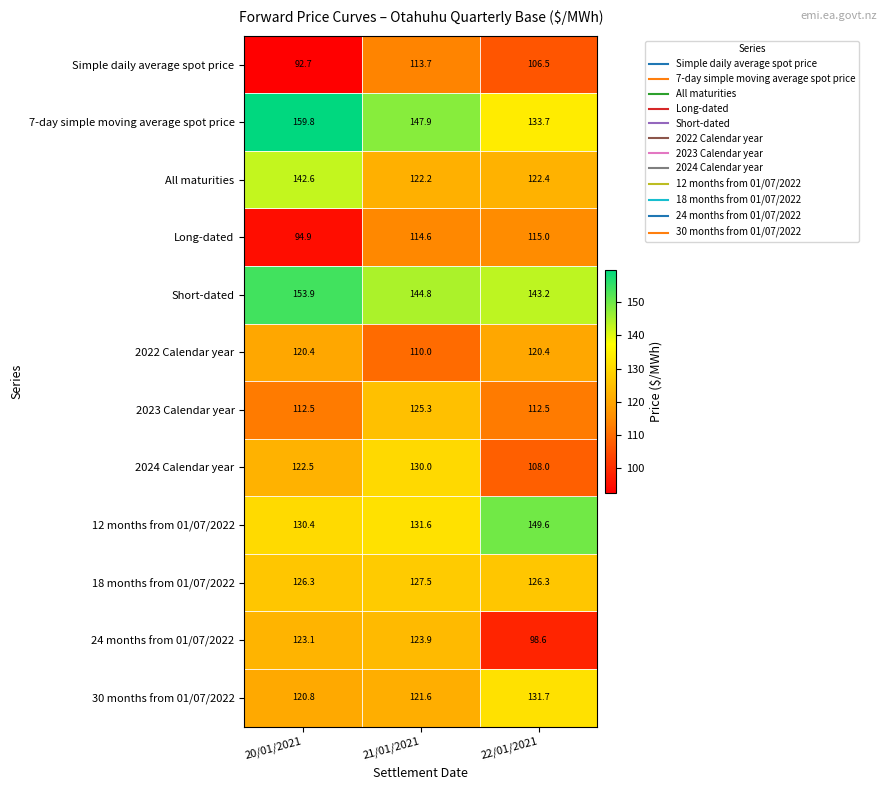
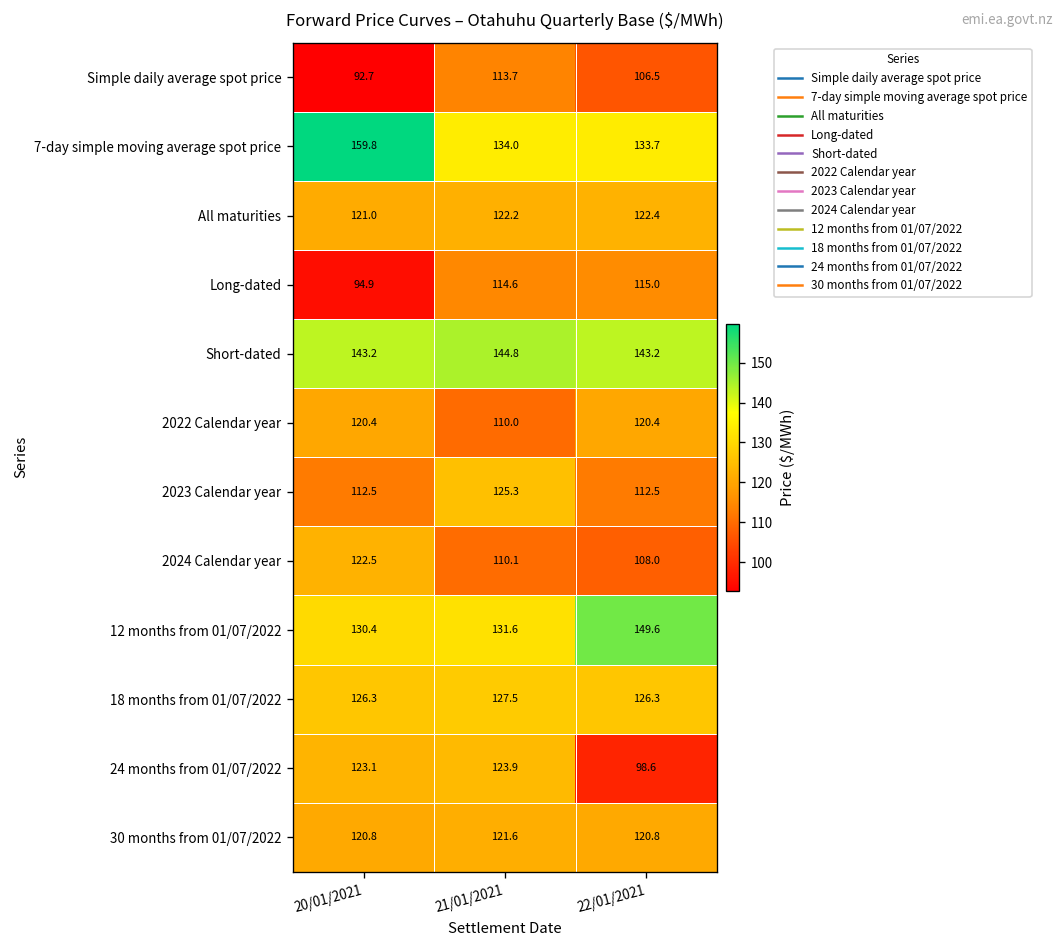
  {
    "Simple daily average spot price": {
      "20/01/2021": 92.7,
      "21/01/2021": 113.7,
      "22/01/2021": 106.5
    },
    "7-day simple moving average spot price": {
      "20/01/2021": 159.8,
-     "21/01/2021": 147.9,
+     "21/01/2021": 134.0,
      "22/01/2021": 133.7
    },
    "All maturities": {
-     "20/01/2021": 142.6,
+     "20/01/2021": 121.0,
      "21/01/2021": 122.2,
      "22/01/2021": 122.4
    },
    "Long-dated": {
      "20/01/2021": 94.9,
      "21/01/2021": 114.6,
      "22/01/2021": 115.0
    },
    "Short-dated": {
-     "20/01/2021": 153.9,
+     "20/01/2021": 143.2,
      "21/01/2021": 144.8,
      "22/01/2021": 143.2
    },
    "2022 Calendar year": {
      "20/01/2021": 120.4,
      "21/01/2021": 110.0,
      "22/01/2021": 120.4
    },
    "2023 Calendar year": {
      "20/01/2021": 112.5,
      "21/01/2021": 125.3,
      "22/01/2021": 112.5
    },
    "2024 Calendar year": {
      "20/01/2021": 122.5,
-     "21/01/2021": 130.0,
+     "21/01/2021": 110.1,
      "22/01/2021": 108.0
    },
    "12 months from 01/07/2022": {
      "20/01/2021": 130.4,
      "21/01/2021": 131.6,
      "22/01/2021": 149.6
    },
    "18 months from 01/07/2022": {
      "20/01/2021": 126.3,
      "21/01/2021": 127.5,
      "22/01/2021": 126.3
    },
    "24 months from 01/07/2022": {
      "20/01/2021": 123.1,
      "21/01/2021": 123.9,
      "22/01/2021": 98.6
    },
    "30 months from 01/07/2022": {
      "20/01/2021": 120.8,
      "21/01/2021": 121.6,
-     "22/01/2021": 131.7
+     "22/01/2021": 120.8
    }
  }
